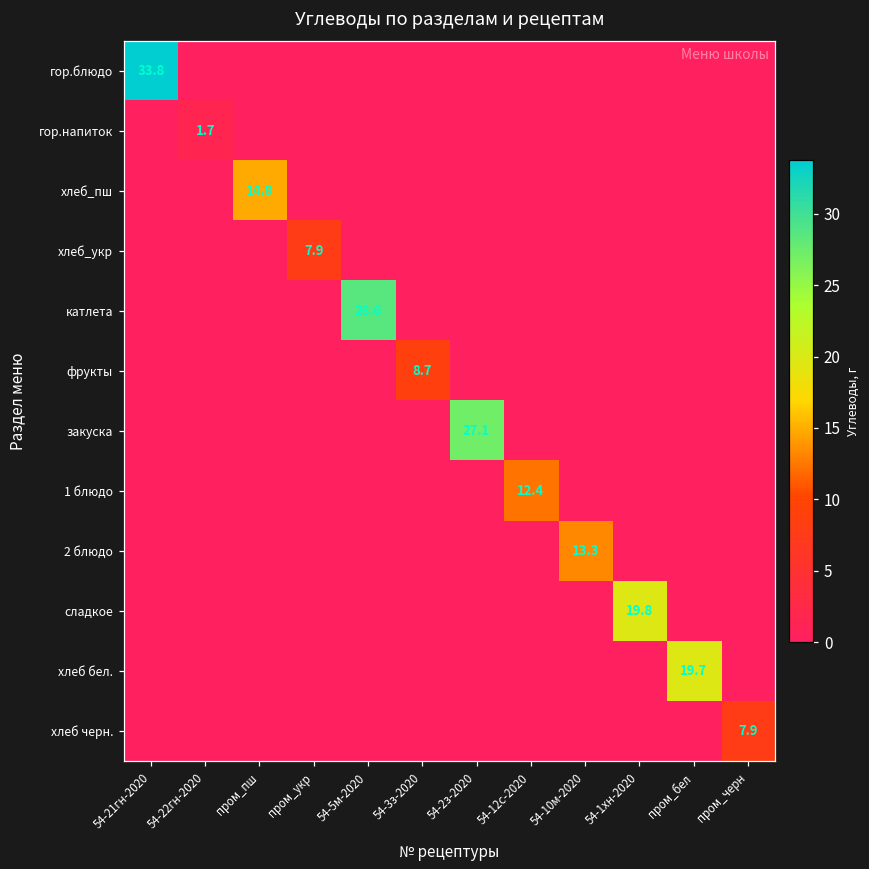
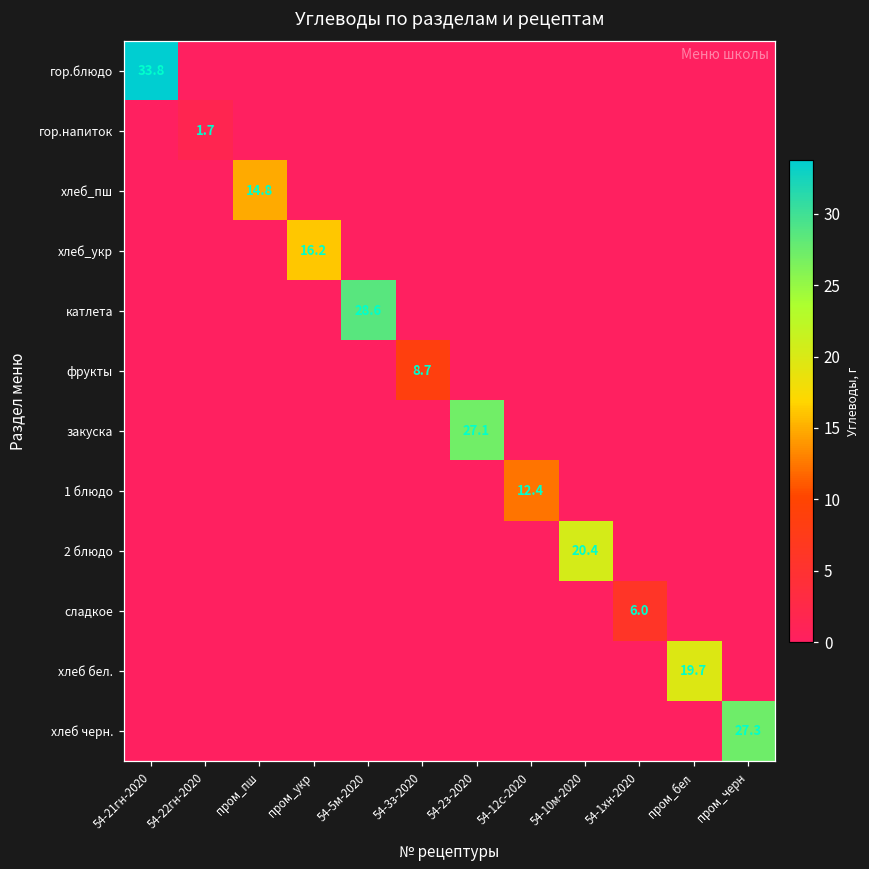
  {
    "гор.блюдо": {
      "54-21гн-2020": 33.8
    },
    "гор.напиток": {
      "54-22гн-2020": 1.7
    },
    "хлеб_пш": {
      "пром_пш": 14.8
    },
    "хлеб_укр": {
-     "пром_укр": 7.9
+     "пром_укр": 16.2
    },
    "катлета": {
      "54-5м-2020": 28.6
    },
    "фрукты": {
      "54-3з-2020": 8.7
    },
    "закуска": {
      "54-2з-2020": 27.1
    },
    "1 блюдо": {
      "54-12с-2020": 12.4
    },
    "2 блюдо": {
-     "54-10м-2020": 13.3
+     "54-10м-2020": 20.4
    },
    "сладкое": {
-     "54-1хн-2020": 19.8
+     "54-1хн-2020": 6.0
    },
    "хлеб бел.": {
      "пром_бел": 19.7
    },
    "хлеб черн.": {
-     "пром_черн": 7.9
+     "пром_черн": 27.3
    }
  }
